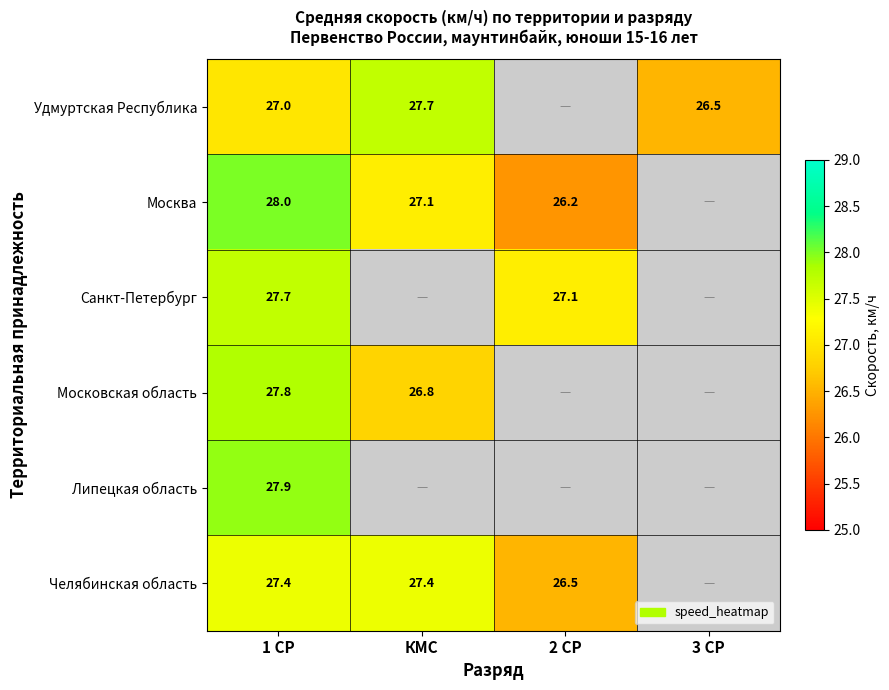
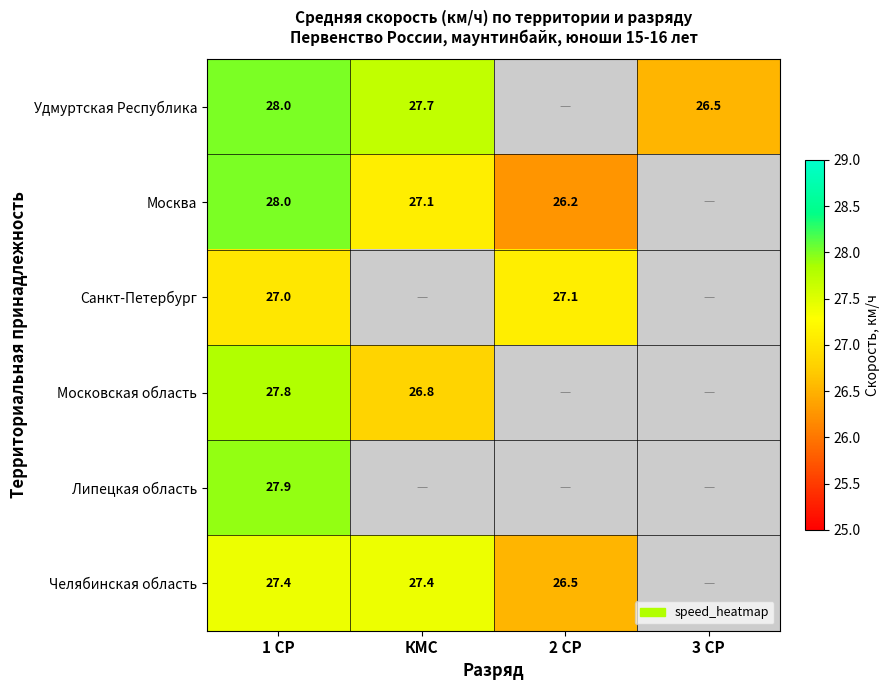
  {
    "Удмуртская Республика": {
-     "1 СР": 27.0,
+     "1 СР": 28.0,
      "КМС": 27.7,
      "3 СР": 26.5
    },
    "Москва": {
      "1 СР": 28.0,
      "КМС": 27.1,
      "2 СР": 26.2
    },
    "Санкт-Петербург": {
-     "1 СР": 27.7,
+     "1 СР": 27.0,
      "2 СР": 27.1
    },
    "Московская область": {
      "1 СР": 27.8,
      "КМС": 26.8
    },
    "Липецкая область": {
      "1 СР": 27.9
    },
    "Челябинская область": {
      "1 СР": 27.4,
      "КМС": 27.4,
      "2 СР": 26.5
    }
  }
